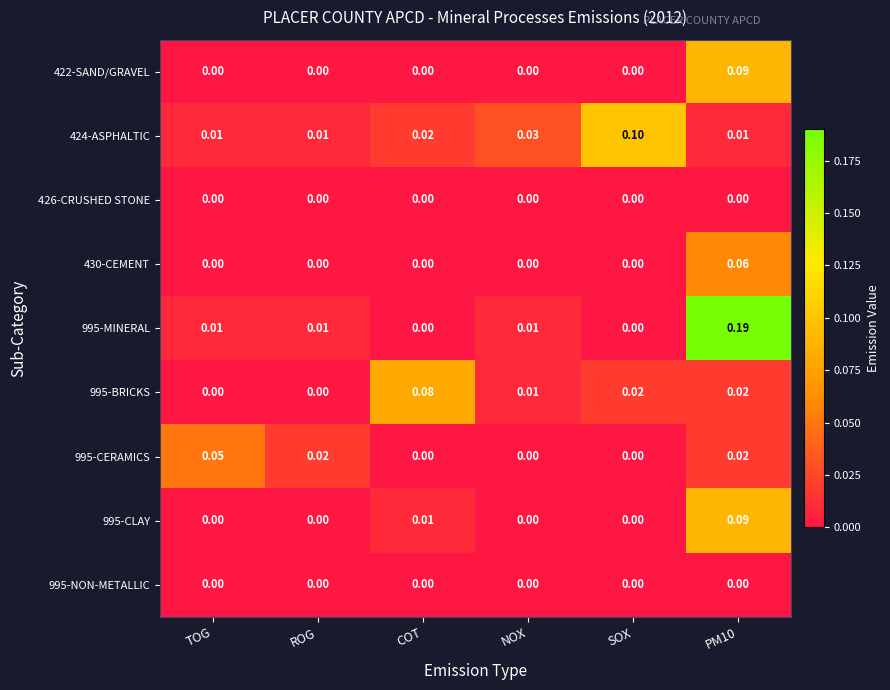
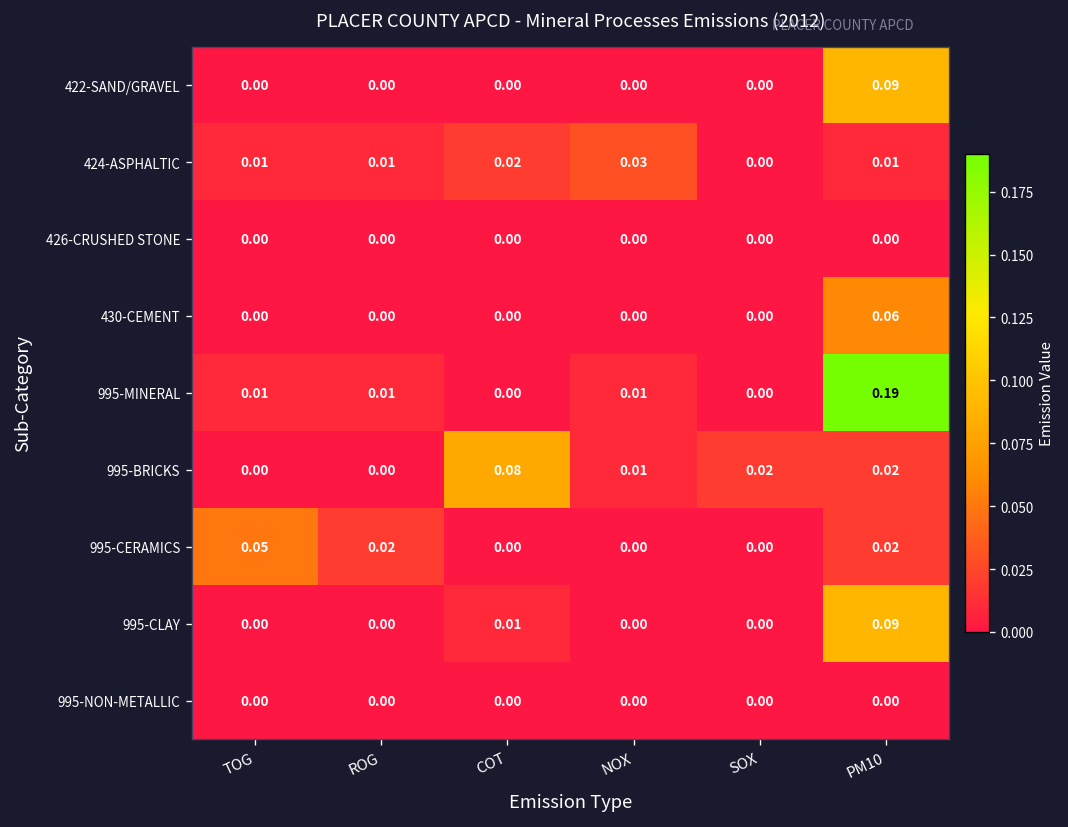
  {
    "422-SAND/GRAVEL": {
      "TOG": 0.00,
      "ROG": 0.00,
      "COT": 0.00,
      "NOX": 0.00,
      "SOX": 0.00,
      "PM10": 0.09
    },
    "424-ASPHALTIC": {
      "TOG": 0.01,
      "ROG": 0.01,
      "COT": 0.02,
      "NOX": 0.03,
-     "SOX": 0.10,
+     "SOX": 0.00,
      "PM10": 0.01
    },
    "426-CRUSHED STONE": {
      "TOG": 0.00,
      "ROG": 0.00,
      "COT": 0.00,
      "NOX": 0.00,
      "SOX": 0.00,
      "PM10": 0.00
    },
    "430-CEMENT": {
      "TOG": 0.00,
      "ROG": 0.00,
      "COT": 0.00,
      "NOX": 0.00,
      "SOX": 0.00,
      "PM10": 0.06
    },
    "995-MINERAL": {
      "TOG": 0.01,
      "ROG": 0.01,
      "COT": 0.00,
      "NOX": 0.01,
      "SOX": 0.00,
      "PM10": 0.19
    },
    "995-BRICKS": {
      "TOG": 0.00,
      "ROG": 0.00,
      "COT": 0.08,
      "NOX": 0.01,
      "SOX": 0.02,
      "PM10": 0.02
    },
    "995-CERAMICS": {
      "TOG": 0.05,
      "ROG": 0.02,
      "COT": 0.00,
      "NOX": 0.00,
      "SOX": 0.00,
      "PM10": 0.02
    },
    "995-CLAY": {
      "TOG": 0.00,
      "ROG": 0.00,
      "COT": 0.01,
      "NOX": 0.00,
      "SOX": 0.00,
      "PM10": 0.09
    },
    "995-NON-METALLIC": {
      "TOG": 0.00,
      "ROG": 0.00,
      "COT": 0.00,
      "NOX": 0.00,
      "SOX": 0.00,
      "PM10": 0.00
    }
  }
